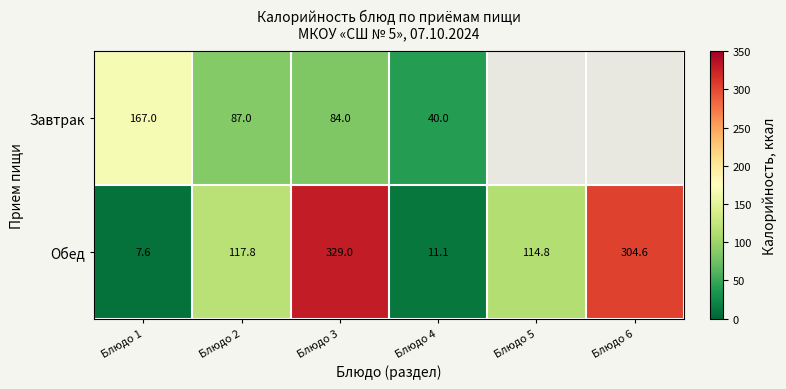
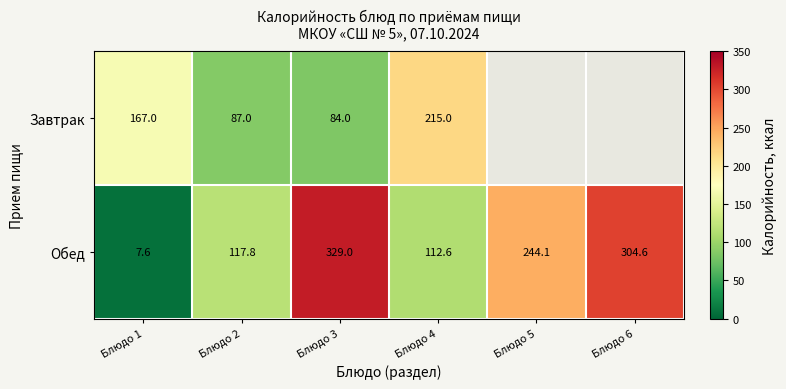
  {
    "Завтрак": {
      "Блюдо 1": 167.0,
      "Блюдо 2": 87.0,
      "Блюдо 3": 84.0,
-     "Блюдо 4": 40.0
+     "Блюдо 4": 215.0
    },
    "Обед": {
      "Блюдо 1": 7.6,
      "Блюдо 2": 117.8,
      "Блюдо 3": 329.0,
-     "Блюдо 4": 11.1,
-     "Блюдо 5": 114.8,
+     "Блюдо 4": 112.6,
+     "Блюдо 5": 244.1,
      "Блюдо 6": 304.6
    }
  }
